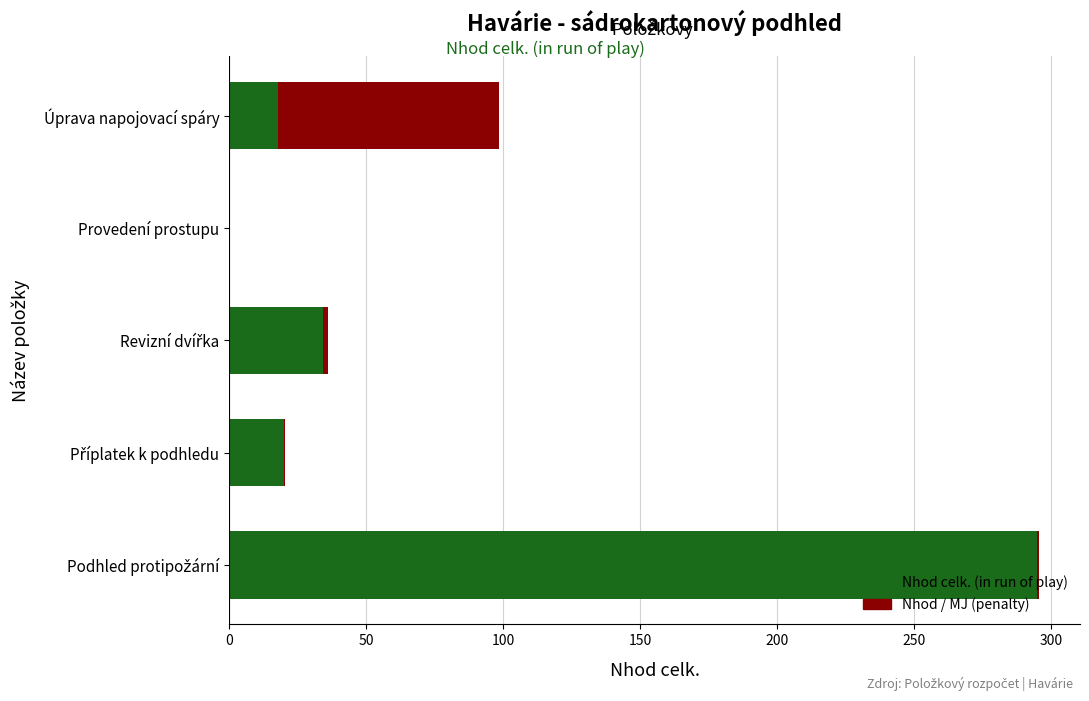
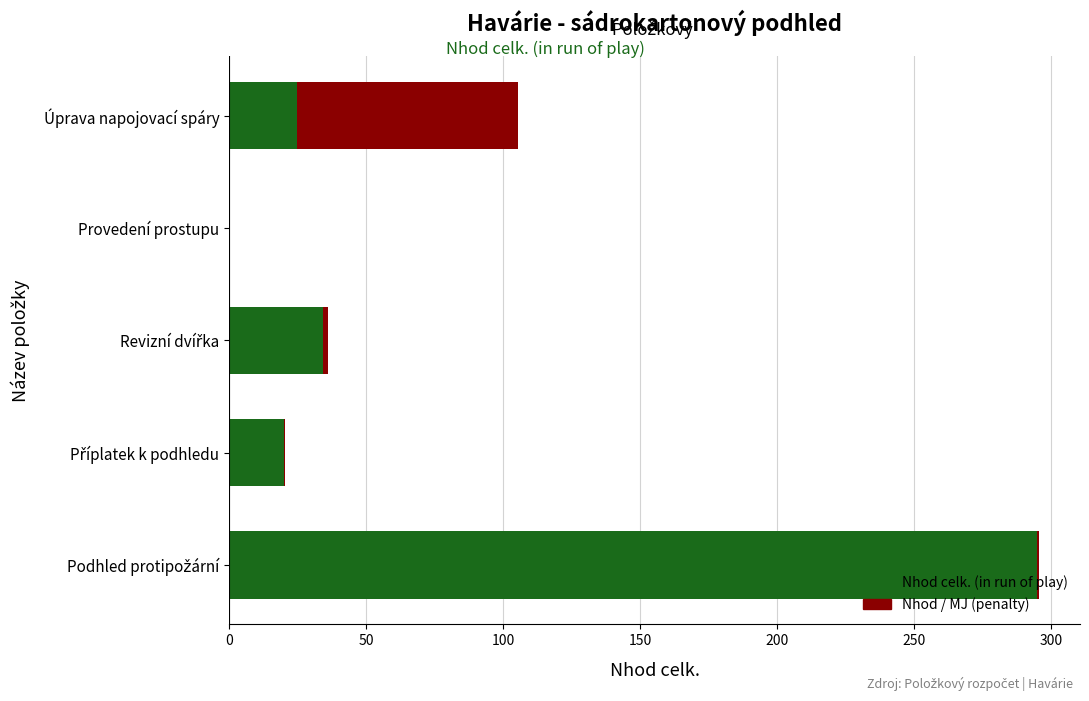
  {
    "Nhod celk. (in run of play)": {
-     "Úprava napojovací spáry": 18,
+     "Úprava napojovací spáry": 25,
      "Provedení prostupu": 0,
      "Revizní dvířka": 34,
      "Příplatek k podhledu": 20,
      "Podhled protipožární": 295
    },
    "Nhod / MJ (penalty)": {
      "Úprava napojovací spáry": 81,
      "Provedení prostupu": 0,
      "Revizní dvířka": 2,
      "Podhled protipožární": 1
    }
  }
